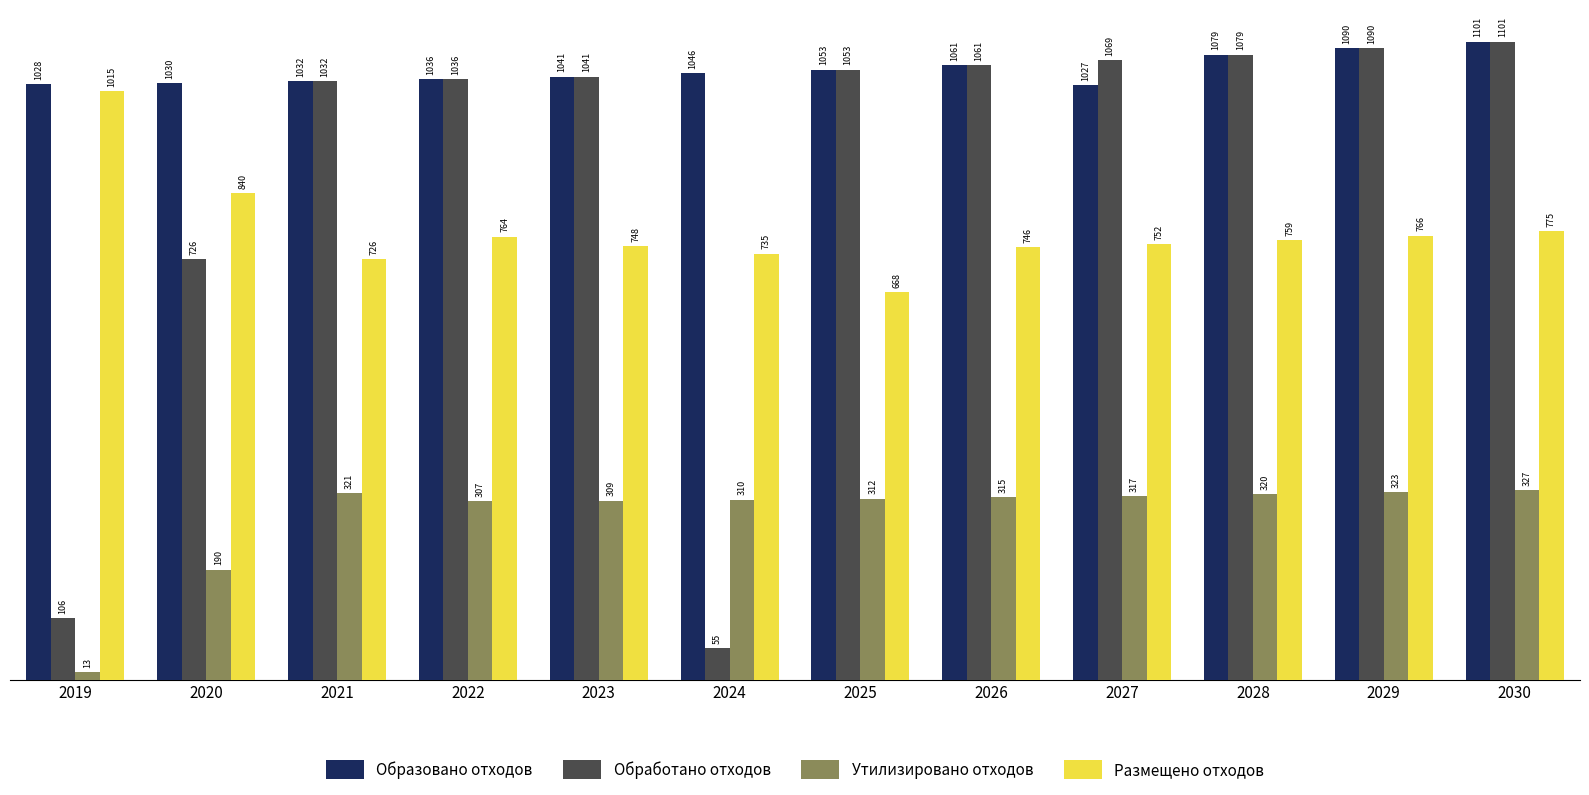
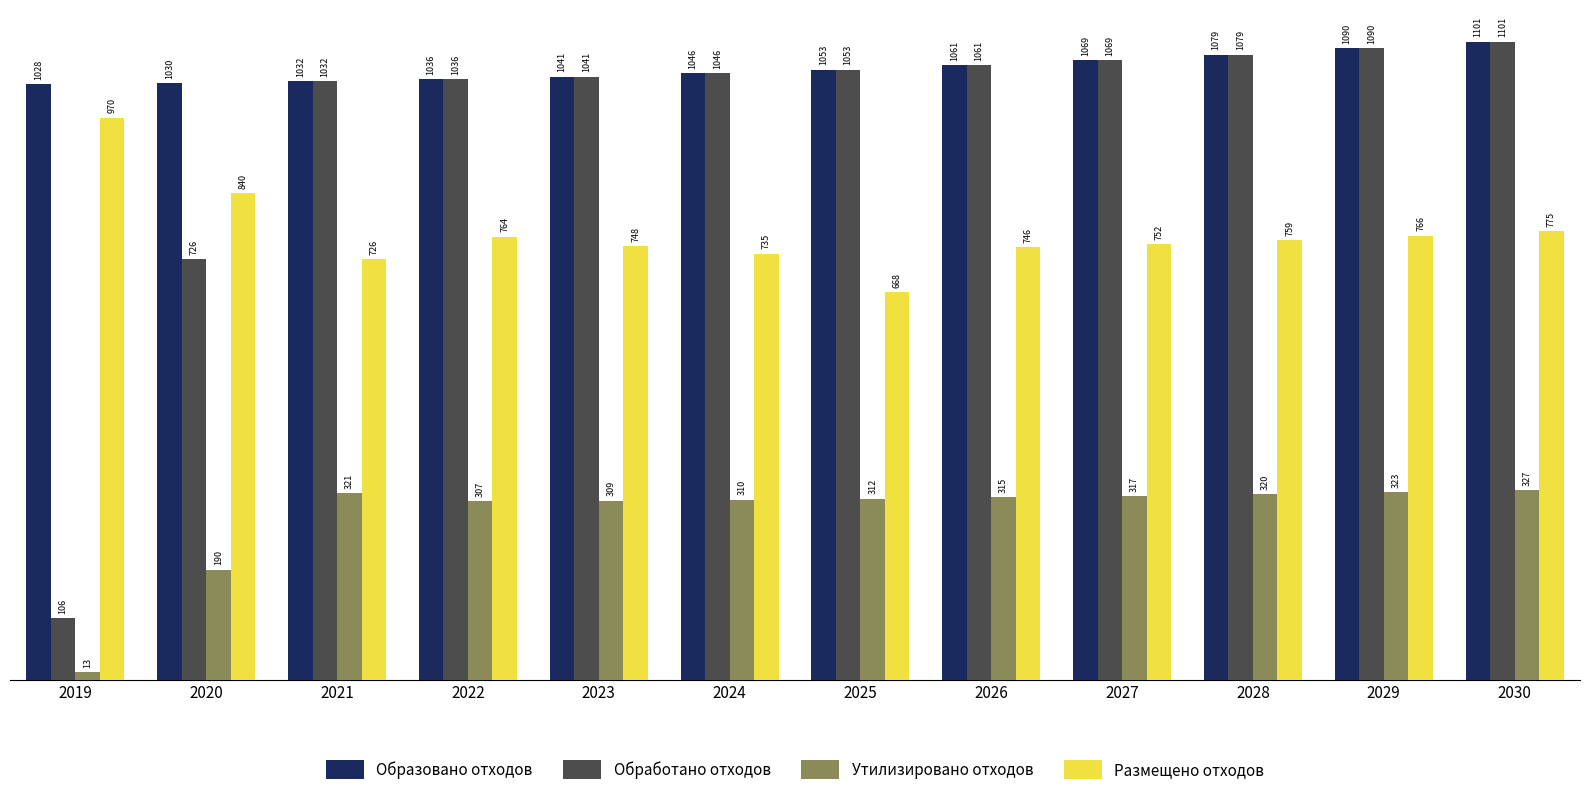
  {
    "Образовано отходов": {
      "2019": 1028,
      "2020": 1030,
      "2021": 1032,
      "2022": 1036,
      "2023": 1041,
      "2024": 1046,
      "2025": 1053,
      "2026": 1061,
-     "2027": 1027,
+     "2027": 1069,
      "2028": 1079,
      "2029": 1090,
      "2030": 1101
    },
    "Обработано отходов": {
      "2019": 106,
      "2020": 726,
      "2021": 1032,
      "2022": 1036,
      "2023": 1041,
-     "2024": 55,
+     "2024": 1046,
      "2025": 1053,
      "2026": 1061,
      "2027": 1069,
      "2028": 1079,
      "2029": 1090,
      "2030": 1101
    },
    "Утилизировано отходов": {
      "2019": 13,
      "2020": 190,
      "2021": 321,
      "2022": 307,
      "2023": 309,
      "2024": 310,
      "2025": 312,
      "2026": 315,
      "2027": 317,
      "2028": 320,
      "2029": 323,
      "2030": 327
    },
    "Размещено отходов": {
-     "2019": 1015,
+     "2019": 970,
      "2020": 840,
      "2021": 726,
      "2022": 764,
      "2023": 748,
      "2024": 735,
      "2025": 668,
      "2026": 746,
      "2027": 752,
      "2028": 759,
      "2029": 766,
      "2030": 775
    }
  }
